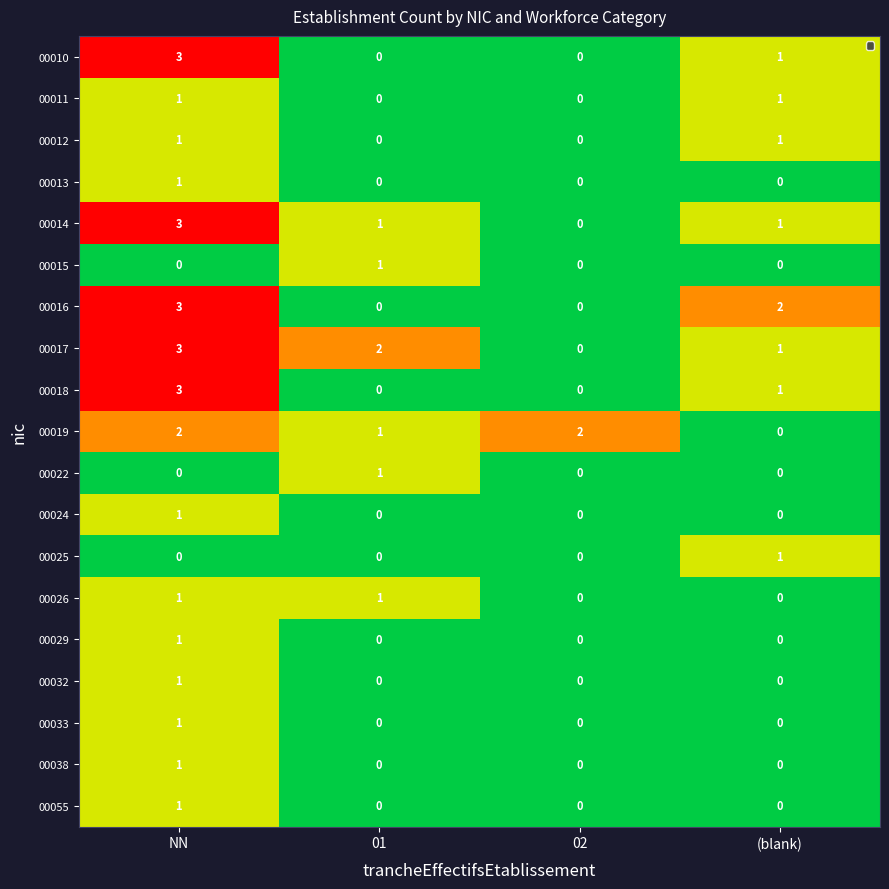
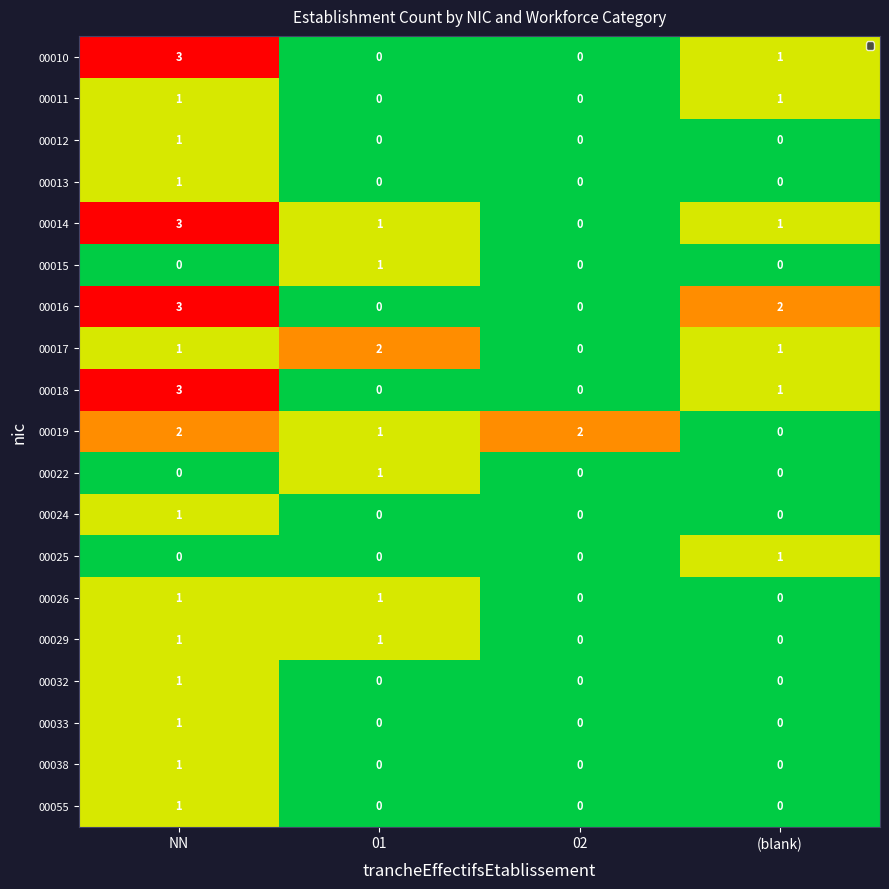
  {
    "00010": {
      "NN": 3,
      "01": 0,
      "02": 0,
      "(blank)": 1
    },
    "00011": {
      "NN": 1,
      "01": 0,
      "02": 0,
      "(blank)": 1
    },
    "00012": {
      "NN": 1,
      "01": 0,
      "02": 0,
-     "(blank)": 1
+     "(blank)": 0
    },
    "00013": {
      "NN": 1,
      "01": 0,
      "02": 0,
      "(blank)": 0
    },
    "00014": {
      "NN": 3,
      "01": 1,
      "02": 0,
      "(blank)": 1
    },
    "00015": {
      "NN": 0,
      "01": 1,
      "02": 0,
      "(blank)": 0
    },
    "00016": {
      "NN": 3,
      "01": 0,
      "02": 0,
      "(blank)": 2
    },
    "00017": {
-     "NN": 3,
+     "NN": 1,
      "01": 2,
      "02": 0,
      "(blank)": 1
    },
    "00018": {
      "NN": 3,
      "01": 0,
      "02": 0,
      "(blank)": 1
    },
    "00019": {
      "NN": 2,
      "01": 1,
      "02": 2,
      "(blank)": 0
    },
    "00022": {
      "NN": 0,
      "01": 1,
      "02": 0,
      "(blank)": 0
    },
    "00024": {
      "NN": 1,
      "01": 0,
      "02": 0,
      "(blank)": 0
    },
    "00025": {
      "NN": 0,
      "01": 0,
      "02": 0,
      "(blank)": 1
    },
    "00026": {
      "NN": 1,
      "01": 1,
      "02": 0,
      "(blank)": 0
    },
    "00029": {
      "NN": 1,
-     "01": 0,
+     "01": 1,
      "02": 0,
      "(blank)": 0
    },
    "00032": {
      "NN": 1,
      "01": 0,
      "02": 0,
      "(blank)": 0
    },
    "00033": {
      "NN": 1,
      "01": 0,
      "02": 0,
      "(blank)": 0
    },
    "00038": {
      "NN": 1,
      "01": 0,
      "02": 0,
      "(blank)": 0
    },
    "00055": {
      "NN": 1,
      "01": 0,
      "02": 0,
      "(blank)": 0
    }
  }
